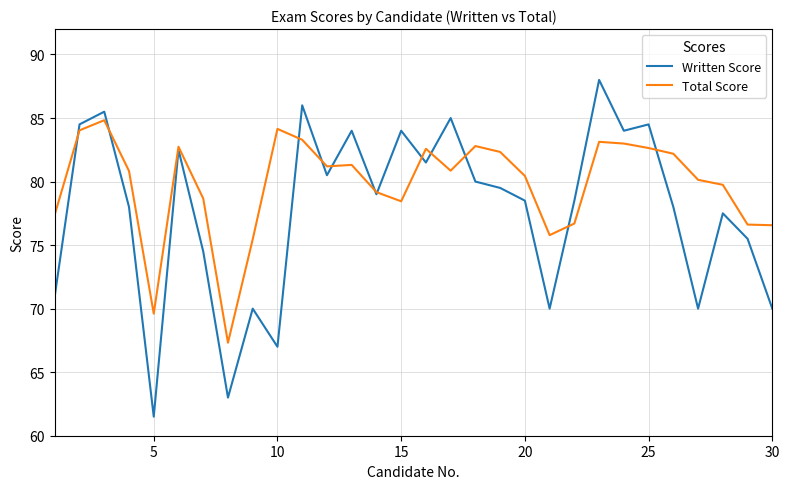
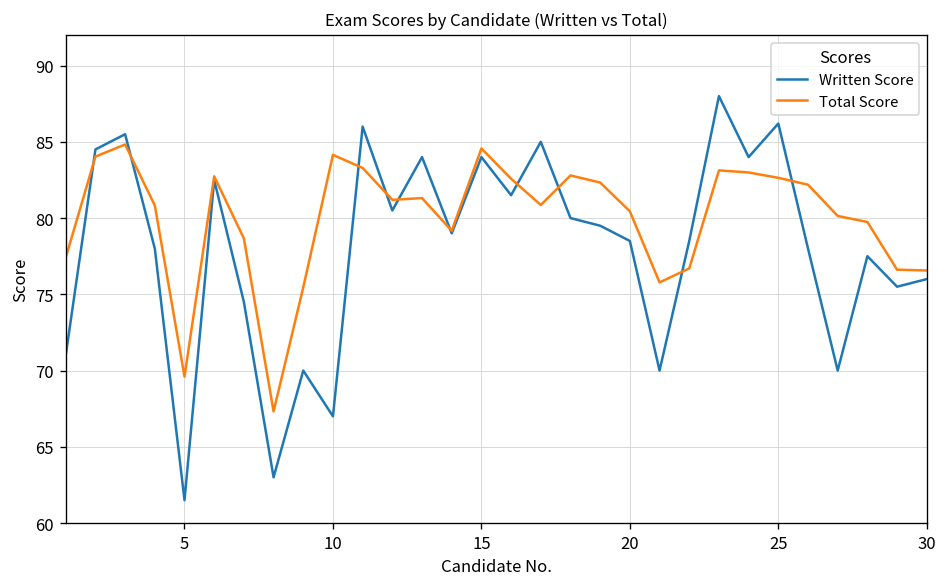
  {
    "Written Score": {
      "5": 61.5,
      "10": 67.0,
      "15": 84.0,
      "20": 78.5,
-     "25": 84.5,
-     "30": 70
+     "25": 86.2,
+     "30": 76
    },
    "Total Score": {
      "5": 69.6,
      "10": 84.1,
-     "15": 78.4,
+     "15": 84.6,
      "20": 80.4,
      "25": 82.6,
      "30": 76.6
    }
  }
